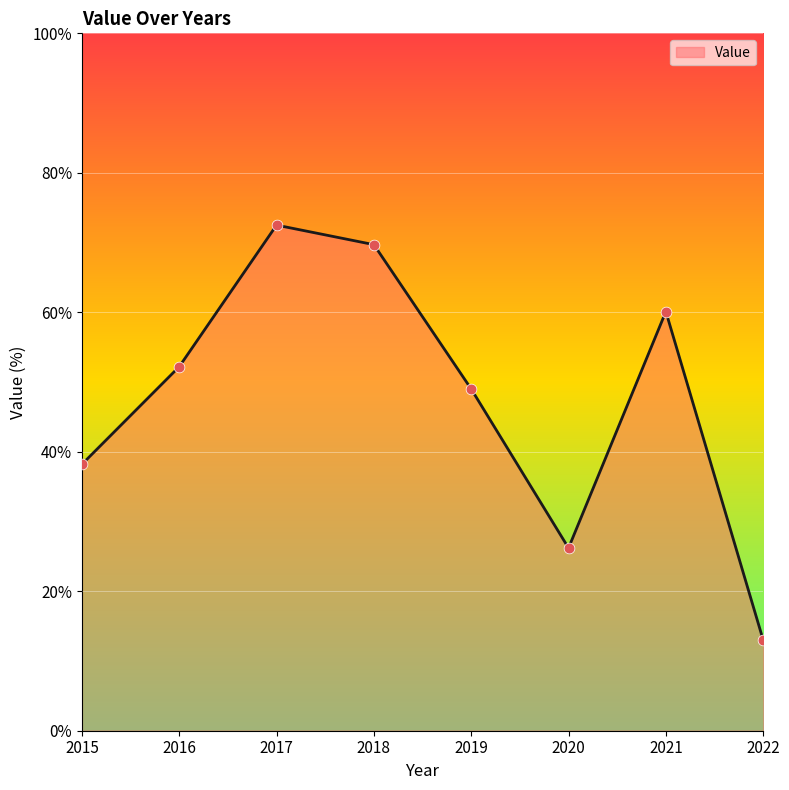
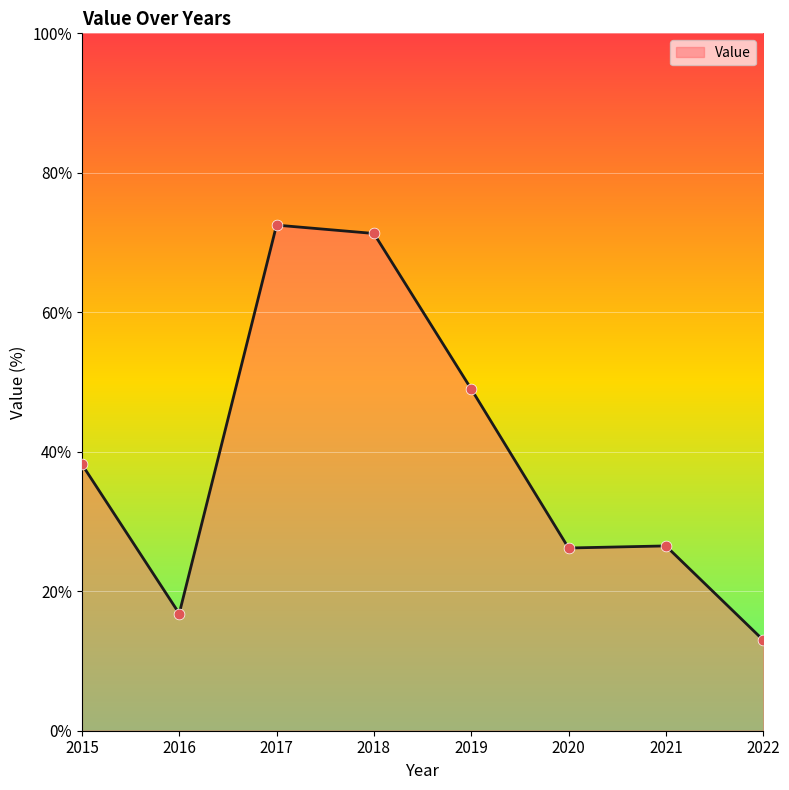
  {
    "2015": "38%",
-   "2016": "52%",
+   "2016": "17%",
    "2017": "73%",
-   "2018": "70%",
+   "2018": "71%",
    "2019": "49%",
    "2020": "26%",
-   "2021": "60%",
+   "2021": "27%",
    "2022": "13%"
  }
